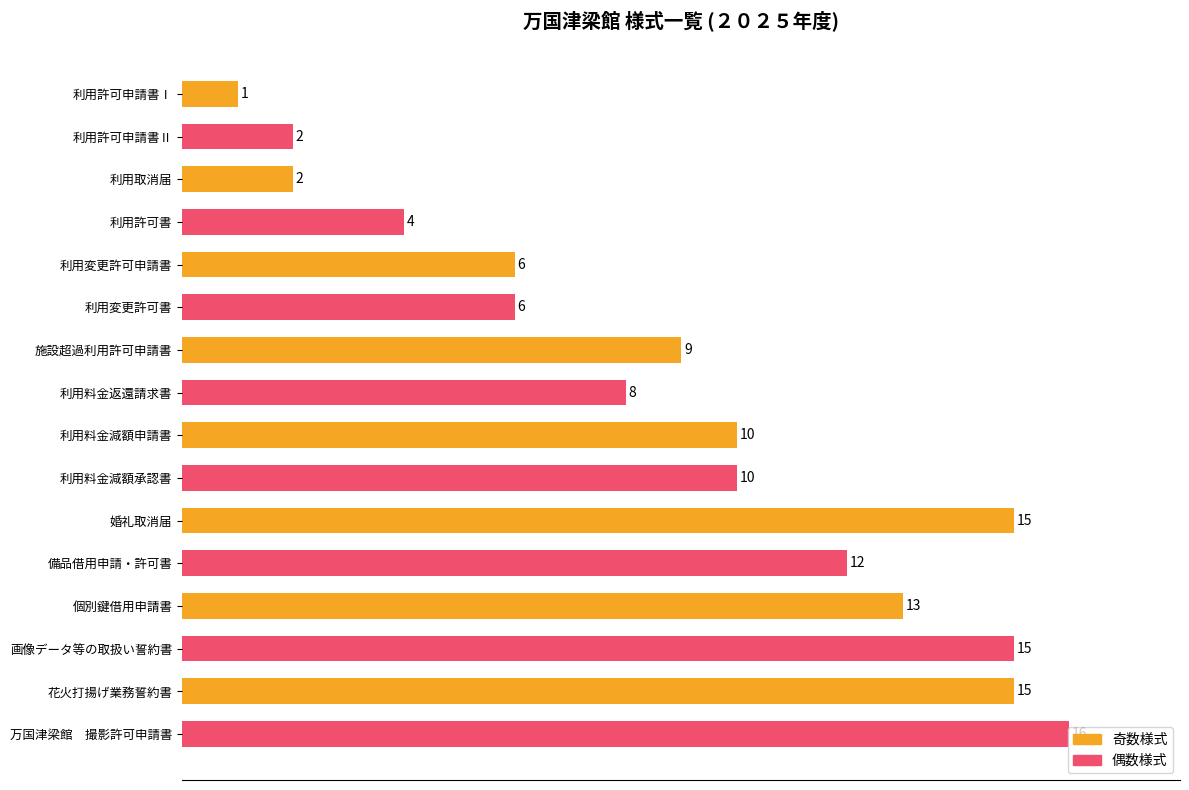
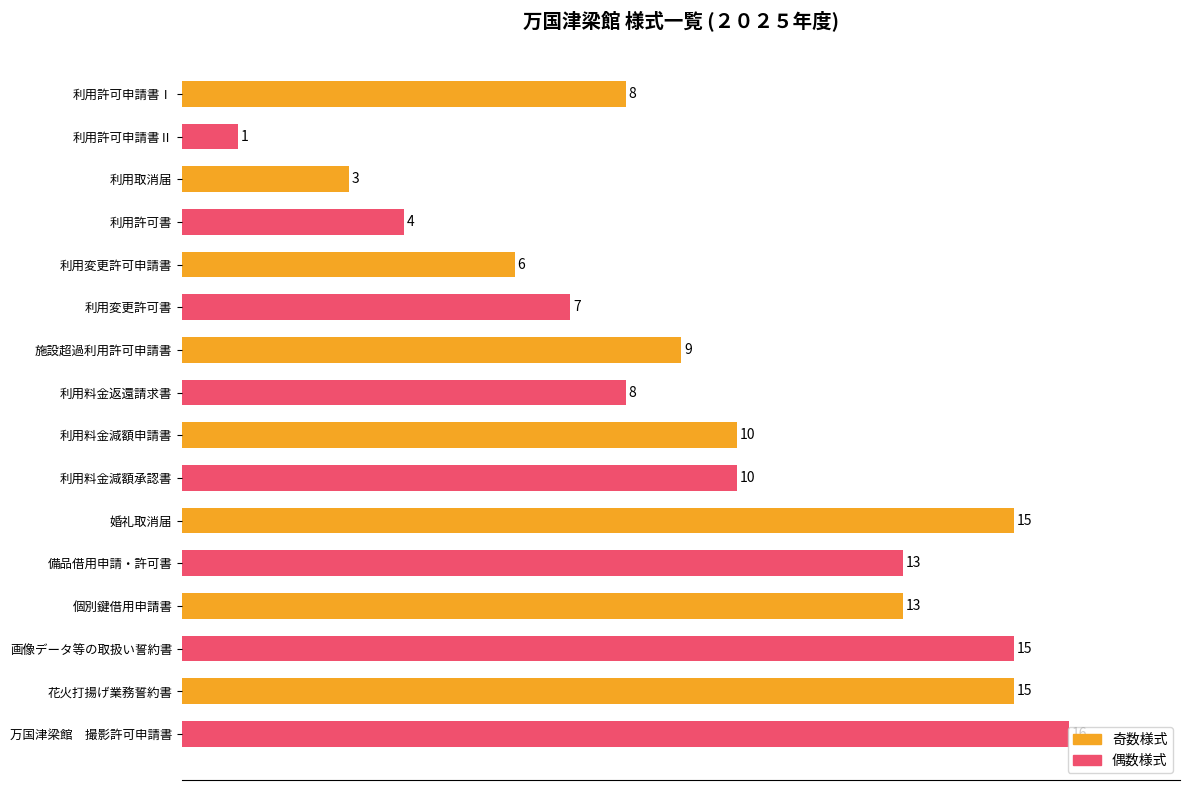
  {
-   "利用許可申請書Ⅰ": 1,
-   "利用許可申請書Ⅱ": 2,
-   "利用取消届": 2,
+   "利用許可申請書Ⅰ": 8,
+   "利用許可申請書Ⅱ": 1,
+   "利用取消届": 3,
    "利用許可書": 4,
    "利用変更許可申請書": 6,
-   "利用変更許可書": 6,
+   "利用変更許可書": 7,
    "施設超過利用許可申請書": 9,
    "利用料金返還請求書": 8,
    "利用料金減額申請書": 10,
    "利用料金減額承認書": 10,
    "婚礼取消届": 15,
-   "備品借用申請・許可書": 12,
+   "備品借用申請・許可書": 13,
    "個別鍵借用申請書": 13,
    "画像データ等の取扱い誓約書": 15,
    "花火打揚げ業務誓約書": 15
  }
